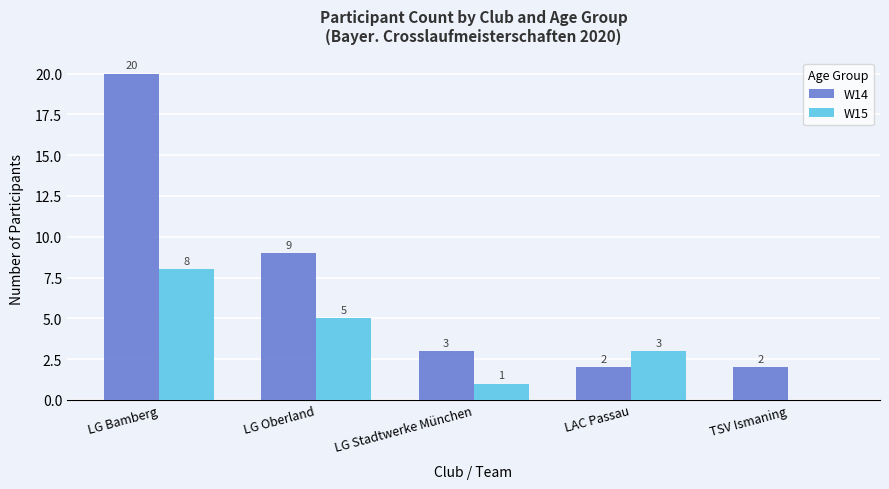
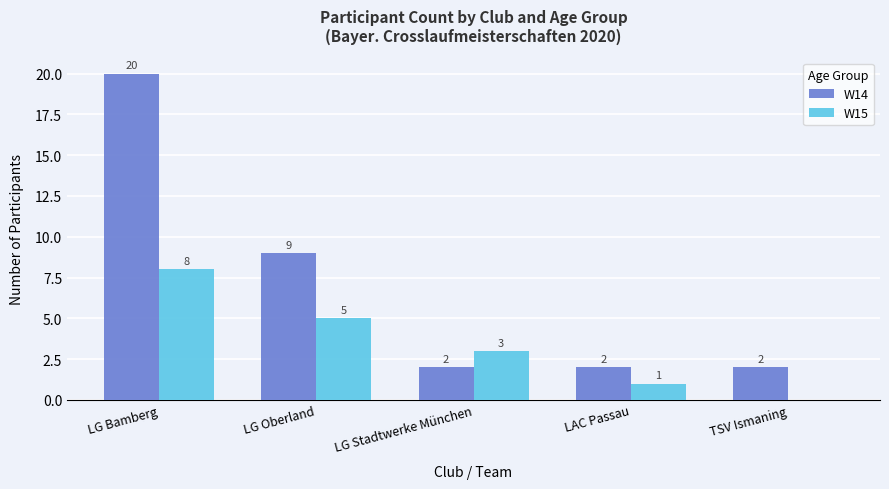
  {
    "W14": {
      "LG Bamberg": 20,
      "LG Oberland": 9,
-     "LG Stadtwerke München": 3,
+     "LG Stadtwerke München": 2,
      "LAC Passau": 2,
      "TSV Ismaning": 2
    },
    "W15": {
      "LG Bamberg": 8,
      "LG Oberland": 5,
-     "LG Stadtwerke München": 1,
-     "LAC Passau": 3
+     "LG Stadtwerke München": 3,
+     "LAC Passau": 1
    }
  }
